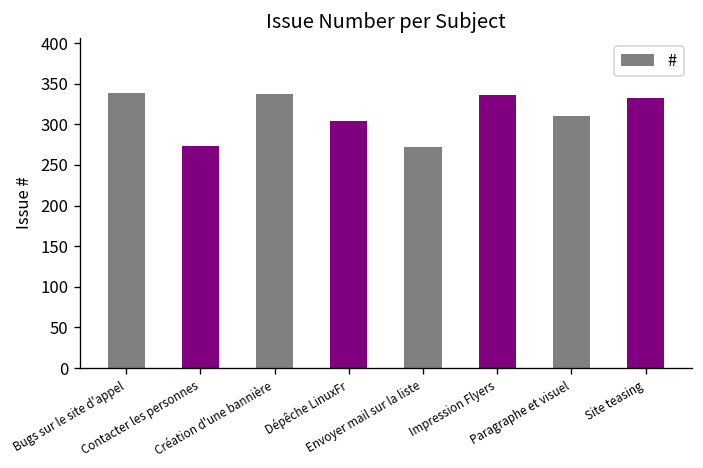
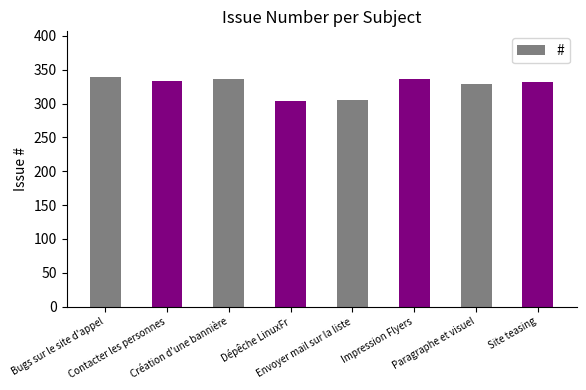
  {
    "Bugs sur le site d'appel": 340,
-   "Contacter les personnes": 270,
+   "Contacter les personnes": 330,
    "Création d'une bannière": 340,
    "Dépêche LinuxFr": 300,
-   "Envoyer mail sur la liste": 270,
+   "Envoyer mail sur la liste": 310,
    "Impression Flyers": 340,
-   "Paragraphe et visuel": 310,
+   "Paragraphe et visuel": 330,
    "Site teasing": 330
  }
